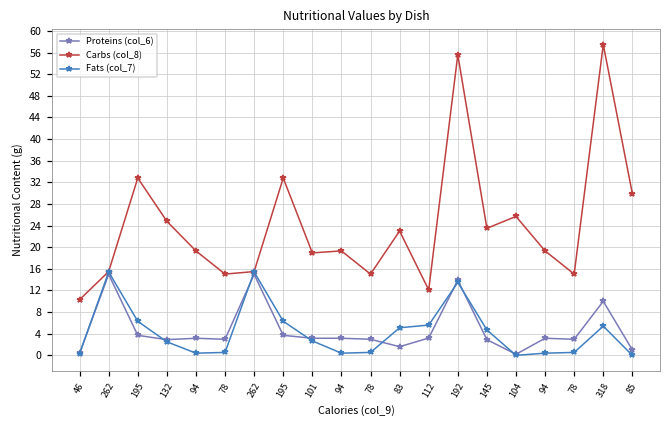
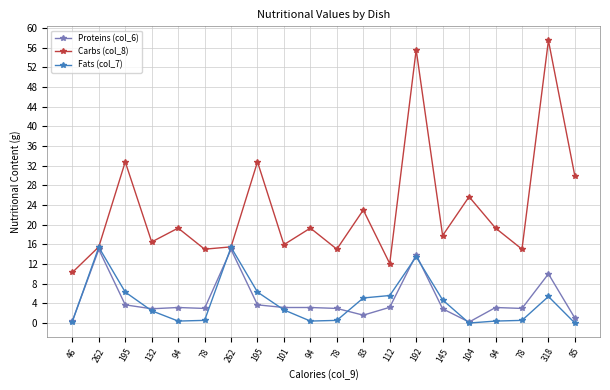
  {
    "Carbs (col_8)": {
      "46": 10,
-     "132": 25,
-     "101": 19,
+     "132": 17,
+     "101": 16,
      "83": 23,
      "112": 12,
      "192": 56,
-     "145": 24,
+     "145": 18,
      "104": 26,
      "318": 58,
      "85": 30
    }
  }
